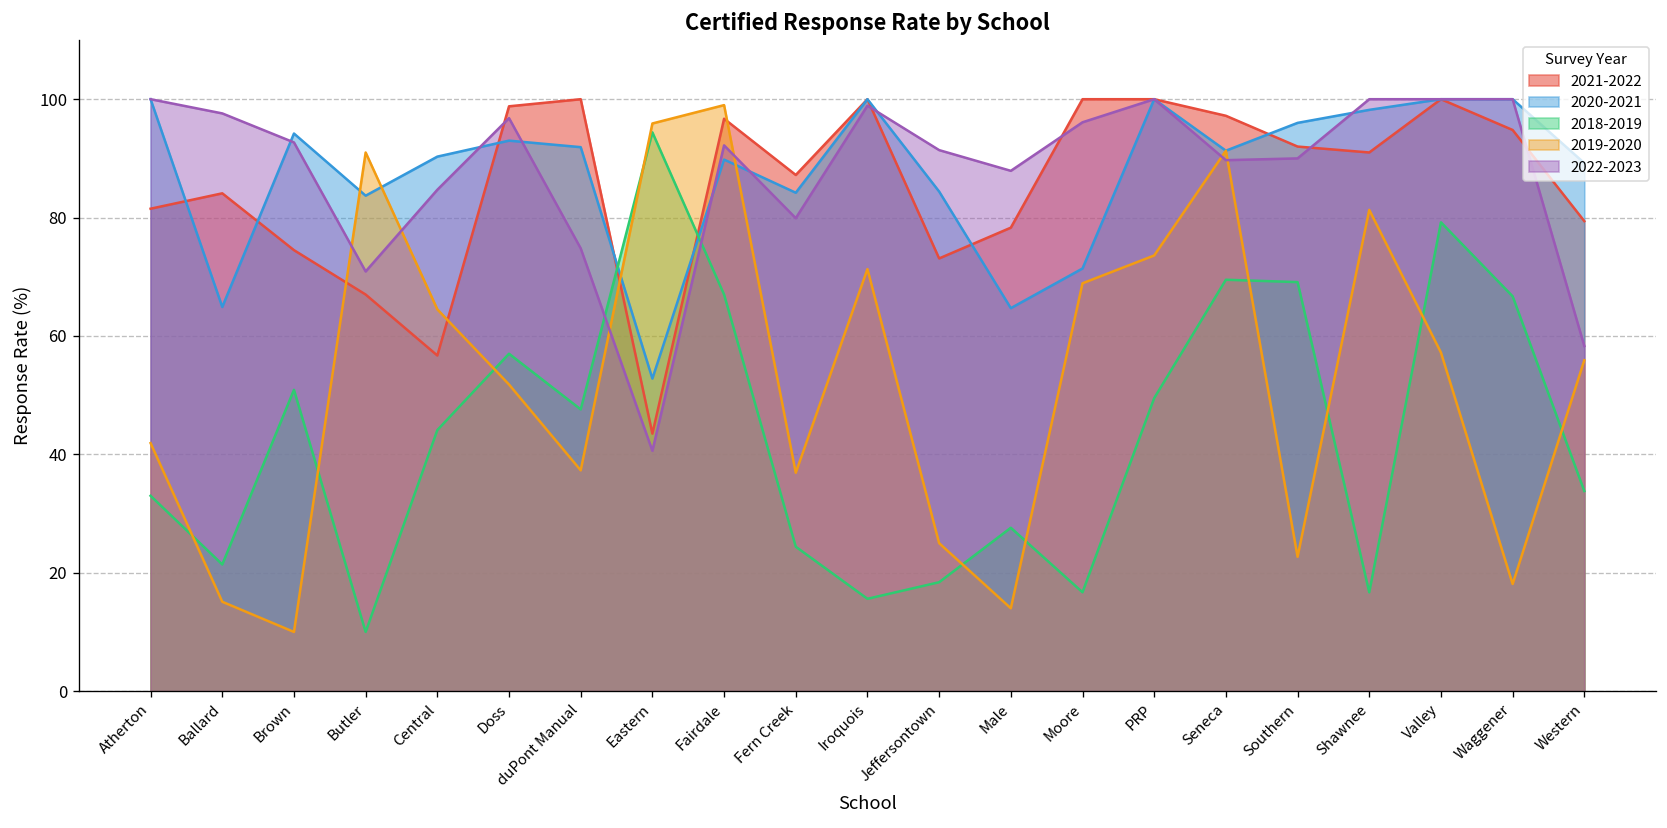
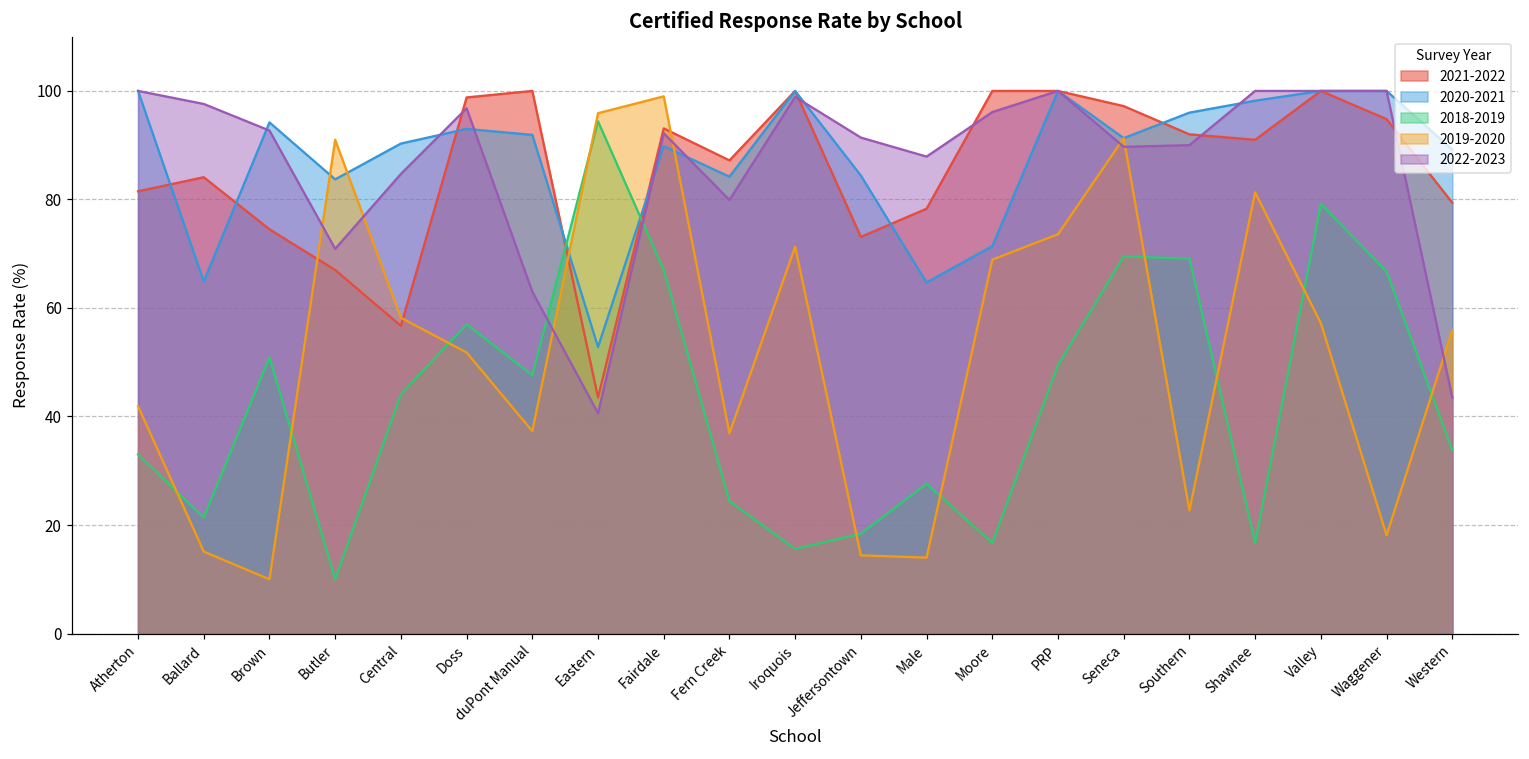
  {
    "2021-2022": {
      "Atherton": 82,
      "Ballard": 84,
      "Brown": 75,
      "Butler": 67,
      "Central": 57,
      "Doss": 99,
      "duPont Manual": 100,
      "Eastern": 44,
-     "Fairdale": 97,
+     "Fairdale": 93,
      "Fern Creek": 87,
      "Jeffersontown": 73,
      "Male": 78,
      "Moore": 100,
      "Seneca": 97,
      "Southern": 92,
      "Shawnee": 91,
      "Waggener": 95,
      "Western": 79
    },
    "2020-2021": {
      "Ballard": 65,
      "Brown": 94,
      "Butler": 84,
      "Central": 90,
      "Doss": 93,
      "duPont Manual": 92,
      "Eastern": 53,
      "Fairdale": 90,
      "Fern Creek": 84,
      "Jeffersontown": 84,
      "Male": 65,
      "Moore": 71,
      "Southern": 96,
      "Shawnee": 98
    },
    "2018-2019": {
      "Atherton": 33,
      "Ballard": 21,
      "Brown": 51,
      "Butler": 10,
      "Central": 44,
      "Doss": 57,
      "duPont Manual": 48,
      "Eastern": 94,
      "Fairdale": 67,
      "Fern Creek": 24,
      "Iroquois": 16,
      "Jeffersontown": 18,
      "Male": 28,
      "Moore": 17,
      "PRP": 50,
      "Seneca": 70,
      "Southern": 69,
      "Shawnee": 17,
      "Valley": 79,
      "Waggener": 67,
      "Western": 34
    },
    "2019-2020": {
      "Atherton": 42,
      "Ballard": 15,
      "Brown": 10,
      "Butler": 91,
-     "Central": 65,
+     "Central": 58,
      "Doss": 52,
      "duPont Manual": 37,
      "Eastern": 96,
      "Fairdale": 99,
      "Fern Creek": 37,
      "Iroquois": 71,
-     "Jeffersontown": 25,
+     "Jeffersontown": 14,
      "Male": 14,
      "Moore": 69,
      "PRP": 74,
      "Southern": 23,
      "Shawnee": 81,
      "Valley": 57,
      "Waggener": 18,
      "Western": 56
    },
    "2022-2023": {
      "Ballard": 98,
      "Brown": 93,
      "Butler": 71,
      "Central": 85,
      "Doss": 97,
-     "duPont Manual": 75,
+     "duPont Manual": 63,
      "Eastern": 41,
      "Fairdale": 92,
      "Fern Creek": 80,
      "Iroquois": 99,
      "Jeffersontown": 91,
      "Male": 88,
      "Moore": 96,
      "Seneca": 90,
      "Southern": 90,
      "Shawnee": 100,
-     "Western": 58
+     "Western": 44
    }
  }
